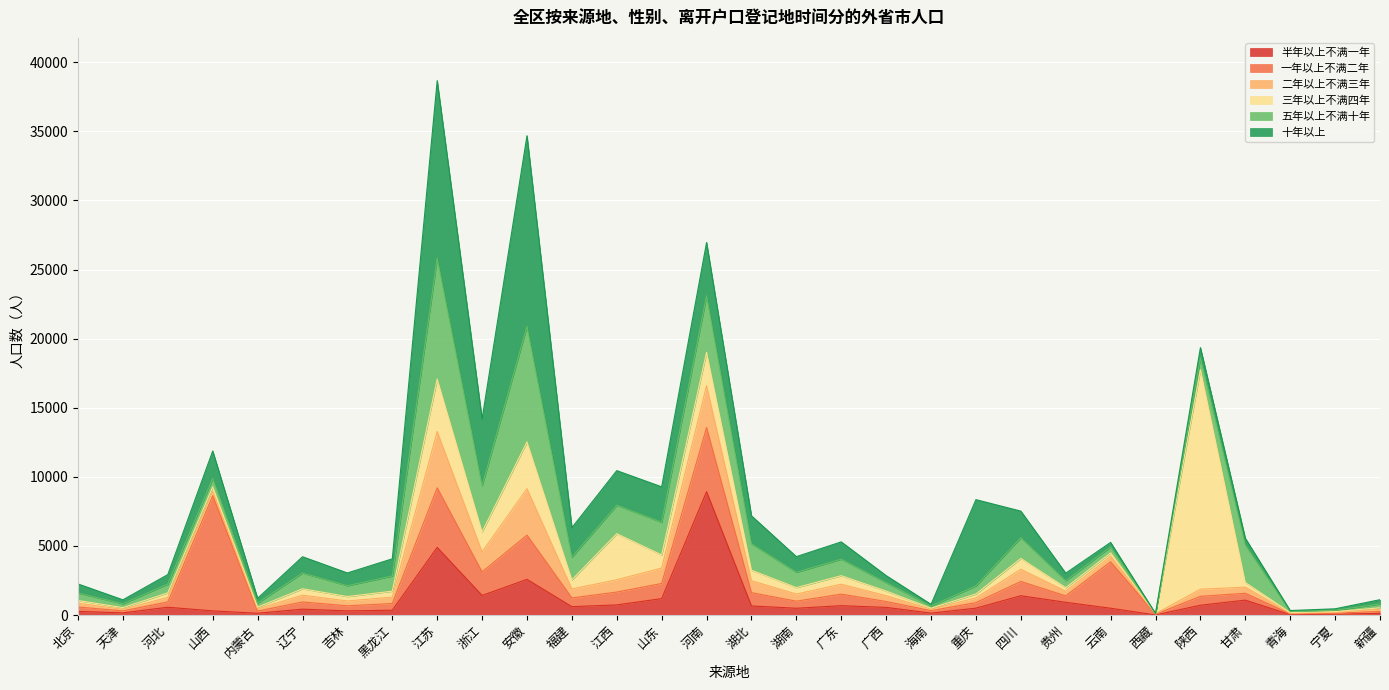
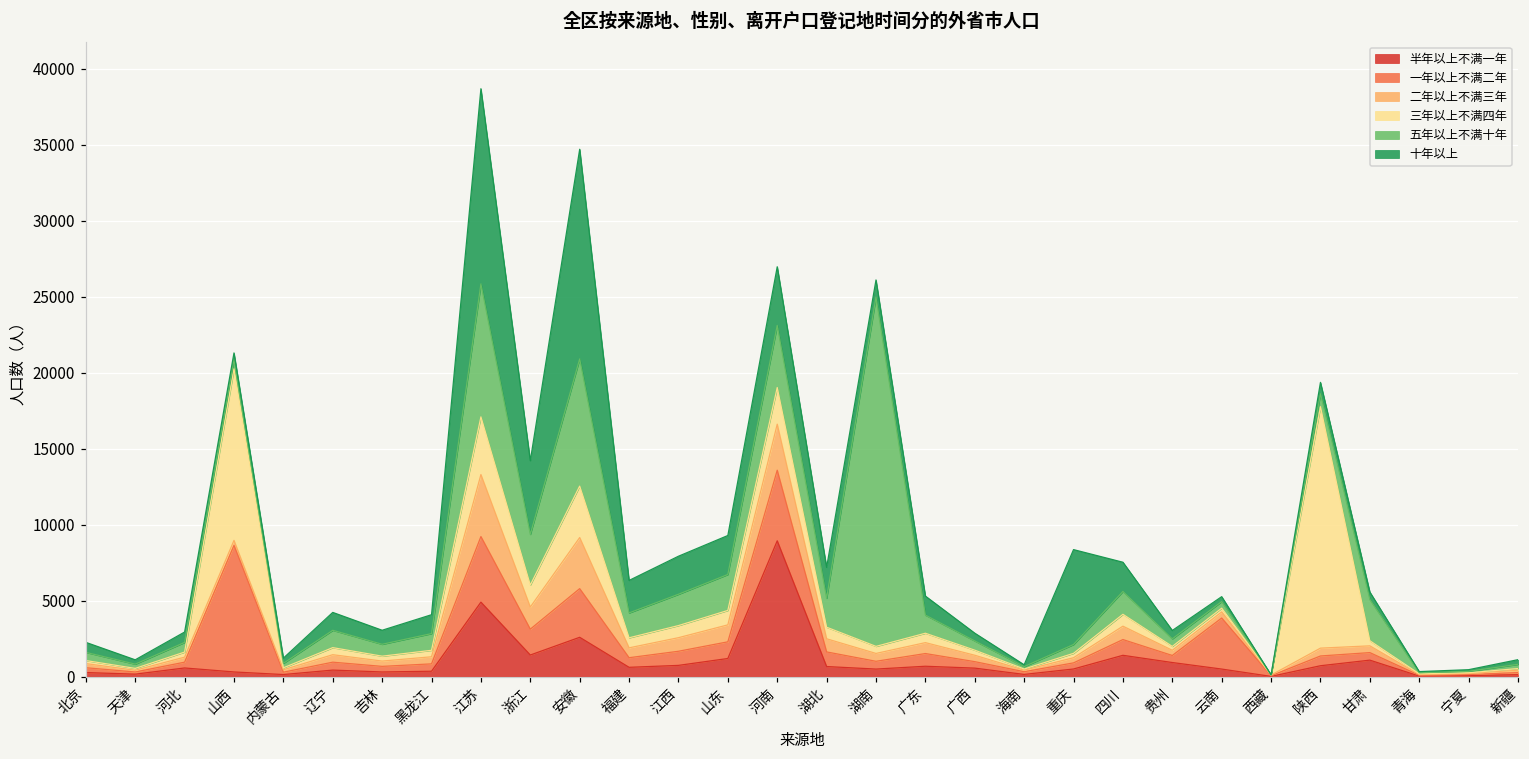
  {
    "半年以上不满一年": {
      "北京": 300,
      "河北": 600,
      "山西": 300,
      "辽宁": 400,
      "吉林": 300,
      "黑龙江": 300,
      "江苏": 4900,
      "浙江": 1400,
      "安徽": 2600,
      "福建": 600,
      "江西": 700,
      "山东": 1200,
      "河南": 8900,
      "湖北": 700,
      "湖南": 500,
      "广东": 700,
      "广西": 600,
      "重庆": 500,
      "四川": 1400,
      "贵州": 900,
      "云南": 500,
      "陕西": 700,
      "甘肃": 1100
    },
    "一年以上不满二年": {
      "北京": 300,
      "河北": 400,
      "山西": 8300,
      "辽宁": 500,
      "吉林": 400,
      "黑龙江": 500,
      "江苏": 4300,
      "浙江": 1700,
      "安徽": 3200,
      "福建": 600,
      "江西": 900,
      "山东": 1100,
      "河南": 4600,
      "湖北": 1000,
      "湖南": 500,
      "广东": 800,
      "广西": 400,
      "重庆": 400,
      "四川": 1000,
      "贵州": 500,
      "云南": 3400,
      "陕西": 600,
      "甘肃": 500
    },
    "二年以上不满三年": {
      "北京": 300,
      "河北": 300,
      "山西": 300,
      "辽宁": 500,
      "吉林": 300,
      "黑龙江": 500,
      "江苏": 4100,
      "浙江": 1500,
      "安徽": 3400,
      "福建": 600,
      "江西": 900,
      "山东": 1100,
      "河南": 3000,
      "湖北": 900,
      "湖南": 500,
      "广东": 700,
      "广西": 400,
      "重庆": 300,
      "四川": 900,
      "贵州": 300,
      "云南": 400,
      "陕西": 500,
      "甘肃": 400
    },
    "三年以上不满四年": {
      "北京": 200,
      "河北": 300,
-     "山西": 300,
+     "山西": 11300,
      "辽宁": 500,
      "吉林": 300,
      "黑龙江": 400,
      "江苏": 3800,
      "浙江": 1400,
      "安徽": 3400,
      "福建": 700,
-     "江西": 3300,
+     "江西": 800,
      "山东": 900,
      "河南": 2400,
      "湖北": 800,
      "湖南": 500,
      "广东": 600,
      "广西": 300,
      "重庆": 300,
      "四川": 800,
      "贵州": 300,
      "云南": 200,
      "陕西": 15900,
      "甘肃": 300
    },
    "五年以上不满十年": {
      "北京": 500,
      "天津": 300,
      "河北": 600,
      "山西": 600,
      "内蒙古": 300,
      "辽宁": 1100,
      "吉林": 800,
      "黑龙江": 1100,
      "江苏": 8700,
      "浙江": 3300,
      "安徽": 8400,
      "福建": 1600,
      "江西": 2100,
      "山东": 2400,
      "河南": 4100,
      "湖北": 1900,
-     "湖南": 1100,
+     "湖南": 23000,
      "广东": 1200,
      "广西": 600,
      "重庆": 600,
      "四川": 1500,
      "贵州": 500,
      "云南": 400,
      "陕西": 800,
      "甘肃": 2700,
      "新疆": 300
    },
    "十年以上": {
      "北京": 700,
      "天津": 300,
      "河北": 700,
-     "山西": 2000,
+     "山西": 400,
      "内蒙古": 300,
      "辽宁": 1200,
      "吉林": 900,
      "黑龙江": 1200,
      "江苏": 12800,
      "浙江": 4800,
      "安徽": 13800,
      "福建": 2100,
      "江西": 2500,
      "山东": 2600,
      "河南": 3900,
      "湖北": 2000,
      "湖南": 1100,
      "广东": 1300,
      "广西": 500,
      "重庆": 6200,
      "四川": 1900,
      "贵州": 600,
      "云南": 300,
      "陕西": 800,
      "甘肃": 500,
      "新疆": 300
    }
  }
